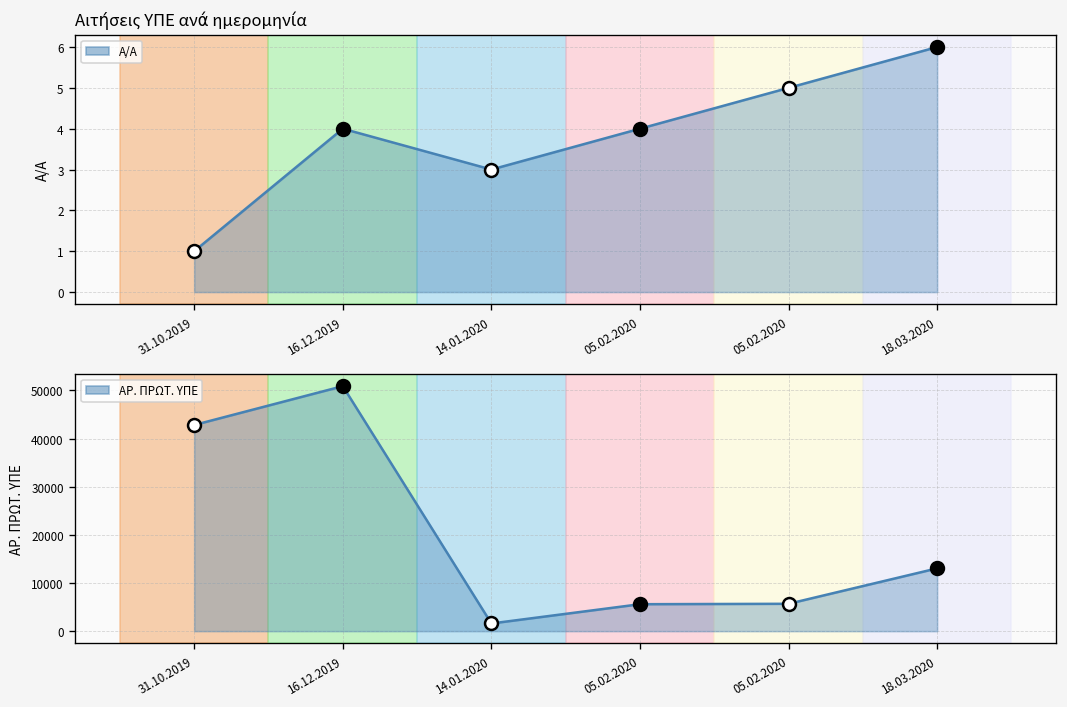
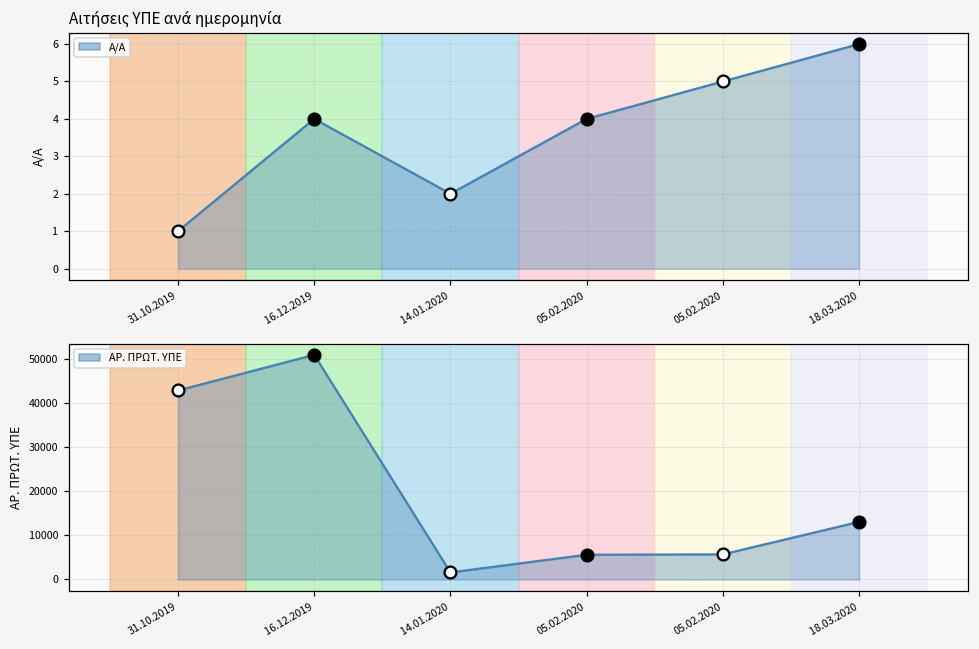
  {
    "Αιτήσεις ΥΠΕ ανά ημερομηνία": {
      "Α/Α": {
-       "14.01.2020": 3
+       "14.01.2020": 2
      }
    }
  }
